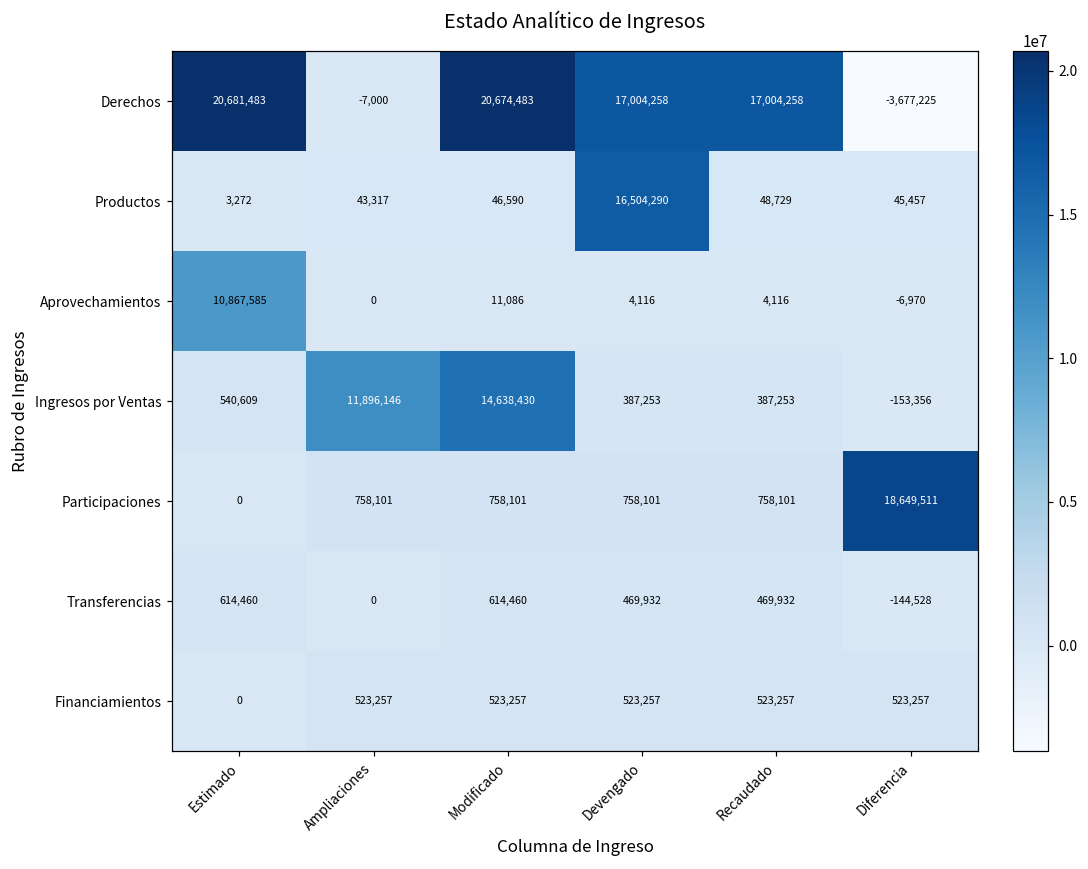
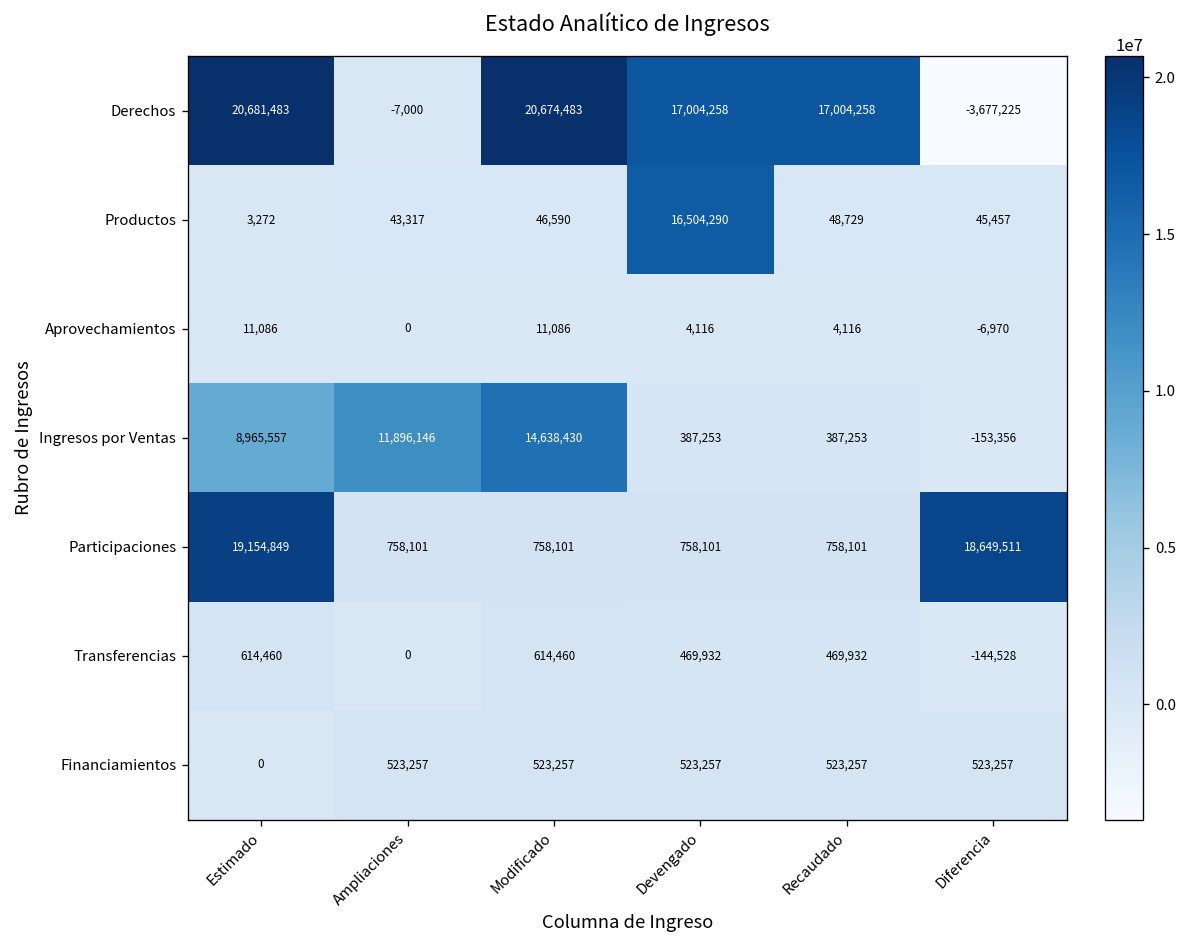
  {
    "Derechos": {
      "Estimado": "20,681,483",
      "Ampliaciones": "-7,000",
      "Modificado": "20,674,483",
      "Devengado": "17,004,258",
      "Recaudado": "17,004,258",
      "Diferencia": "-3,677,225"
    },
    "Productos": {
      "Estimado": "3,272",
      "Ampliaciones": "43,317",
      "Modificado": "46,590",
      "Devengado": "16,504,290",
      "Recaudado": "48,729",
      "Diferencia": "45,457"
    },
    "Aprovechamientos": {
-     "Estimado": "10,867,585",
+     "Estimado": "11,086",
      "Ampliaciones": "0",
      "Modificado": "11,086",
      "Devengado": "4,116",
      "Recaudado": "4,116",
      "Diferencia": "-6,970"
    },
    "Ingresos por Ventas": {
-     "Estimado": "540,609",
+     "Estimado": "8,965,557",
      "Ampliaciones": "11,896,146",
      "Modificado": "14,638,430",
      "Devengado": "387,253",
      "Recaudado": "387,253",
      "Diferencia": "-153,356"
    },
    "Participaciones": {
-     "Estimado": "0",
+     "Estimado": "19,154,849",
      "Ampliaciones": "758,101",
      "Modificado": "758,101",
      "Devengado": "758,101",
      "Recaudado": "758,101",
      "Diferencia": "18,649,511"
    },
    "Transferencias": {
      "Estimado": "614,460",
      "Ampliaciones": "0",
      "Modificado": "614,460",
      "Devengado": "469,932",
      "Recaudado": "469,932",
      "Diferencia": "-144,528"
    },
    "Financiamientos": {
      "Estimado": "0",
      "Ampliaciones": "523,257",
      "Modificado": "523,257",
      "Devengado": "523,257",
      "Recaudado": "523,257",
      "Diferencia": "523,257"
    }
  }
